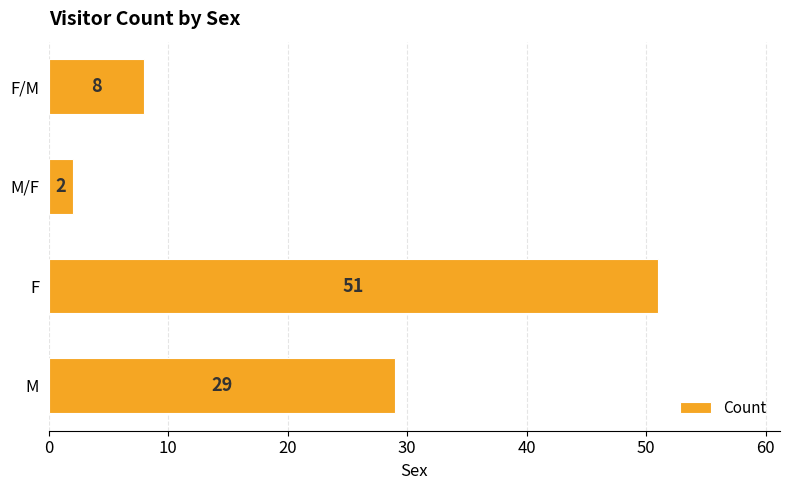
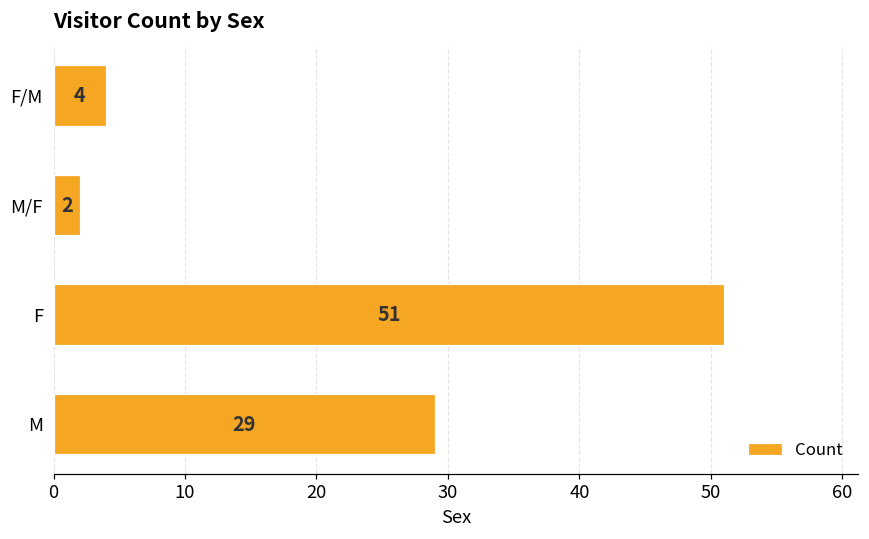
  {
-   "F/M": 8,
+   "F/M": 4,
    "M/F": 2,
    "F": 51,
    "M": 29
  }
